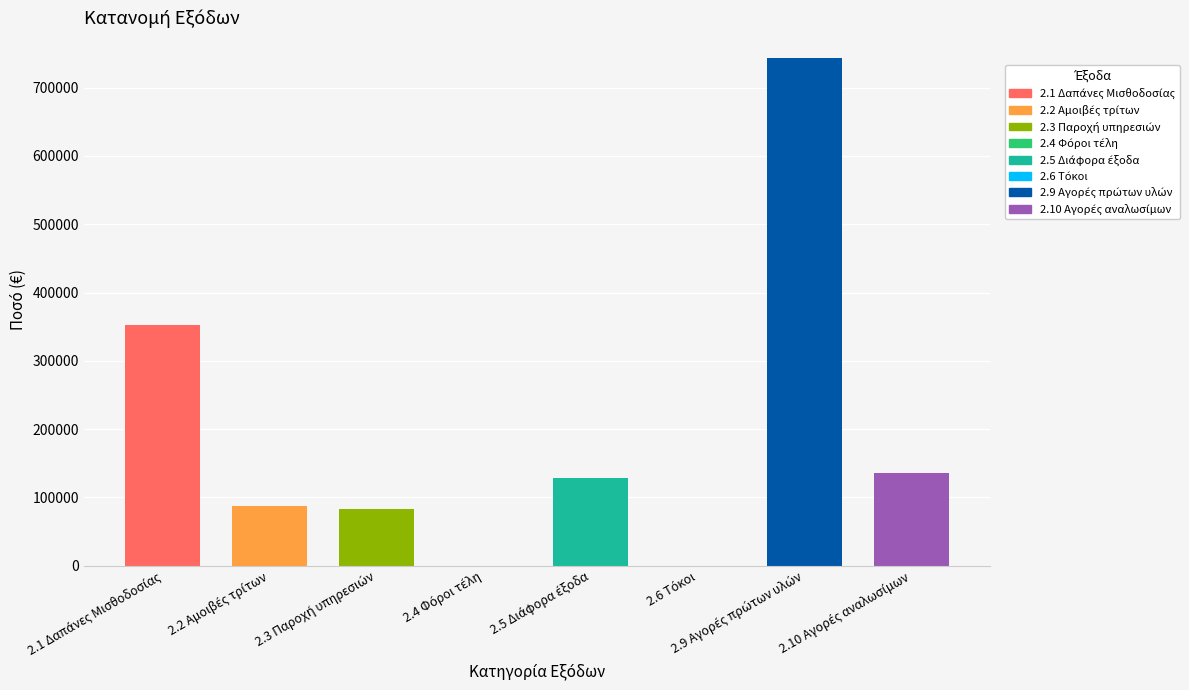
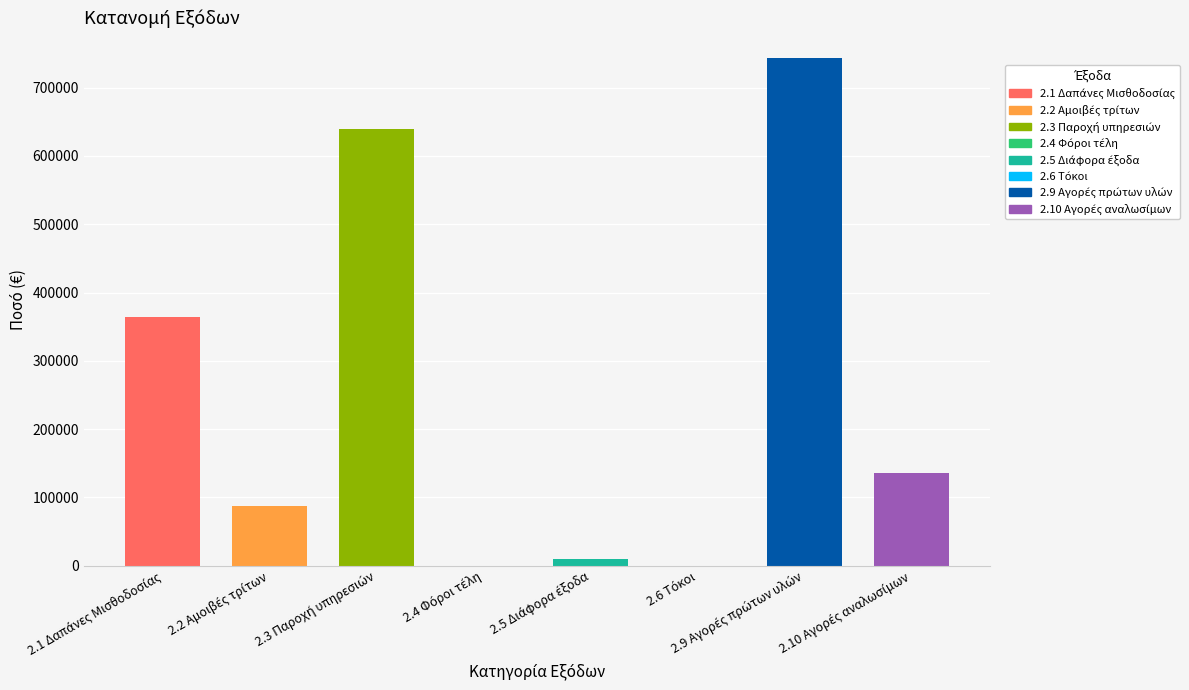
  {
-   "2.1 Δαπάνες Μισθοδοσίας": 350000,
+   "2.1 Δαπάνες Μισθοδοσίας": 360000,
    "2.2 Αμοιβές τρίτων": 90000,
-   "2.3 Παροχή υπηρεσιών": 80000,
-   "2.5 Διάφορα έξοδα": 130000,
+   "2.3 Παροχή υπηρεσιών": 640000,
+   "2.5 Διάφορα έξοδα": 10000,
    "2.9 Αγορές πρώτων υλών": 740000,
    "2.10 Αγορές αναλωσίμων": 140000
  }
